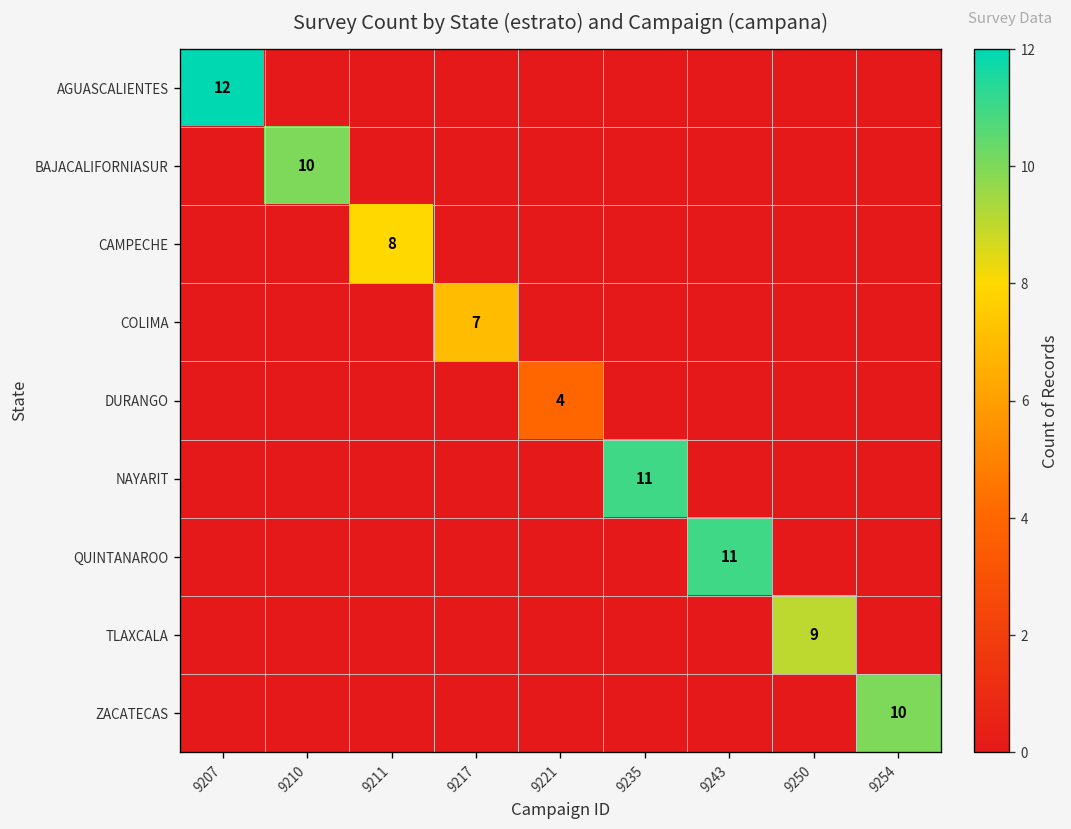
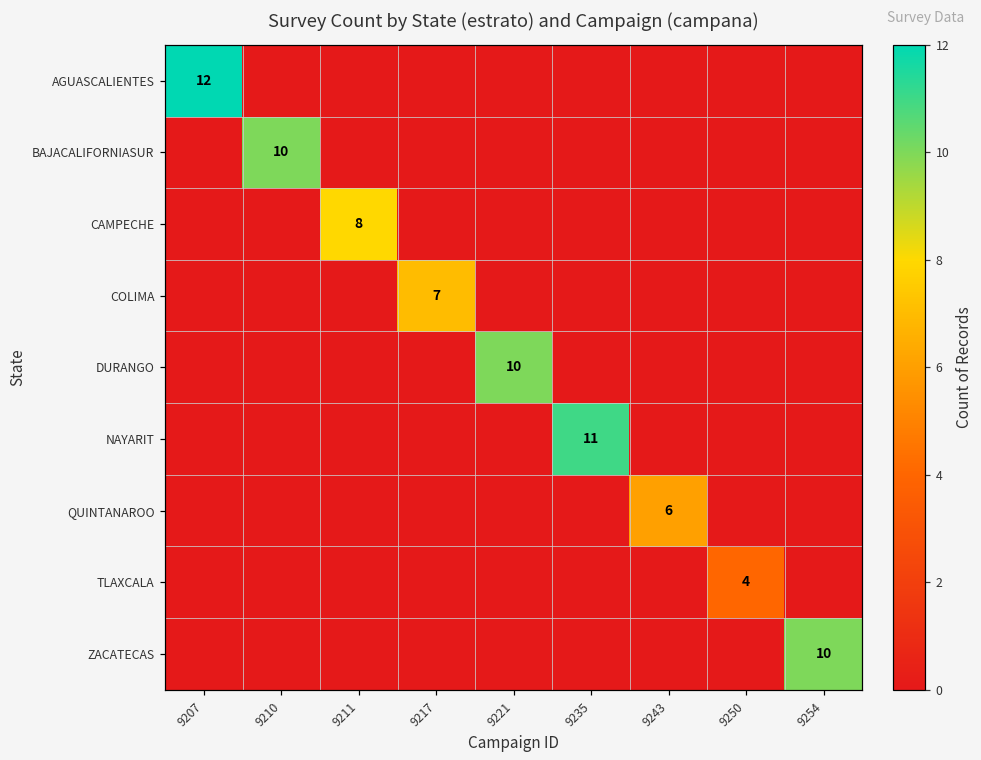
  {
    "AGUASCALIENTES": {
      "9207": 12
    },
    "BAJACALIFORNIASUR": {
      "9210": 10
    },
    "CAMPECHE": {
      "9211": 8
    },
    "COLIMA": {
      "9217": 7
    },
    "DURANGO": {
-     "9221": 4
+     "9221": 10
    },
    "NAYARIT": {
      "9235": 11
    },
    "QUINTANAROO": {
-     "9243": 11
+     "9243": 6
    },
    "TLAXCALA": {
-     "9250": 9
+     "9250": 4
    },
    "ZACATECAS": {
      "9254": 10
    }
  }
